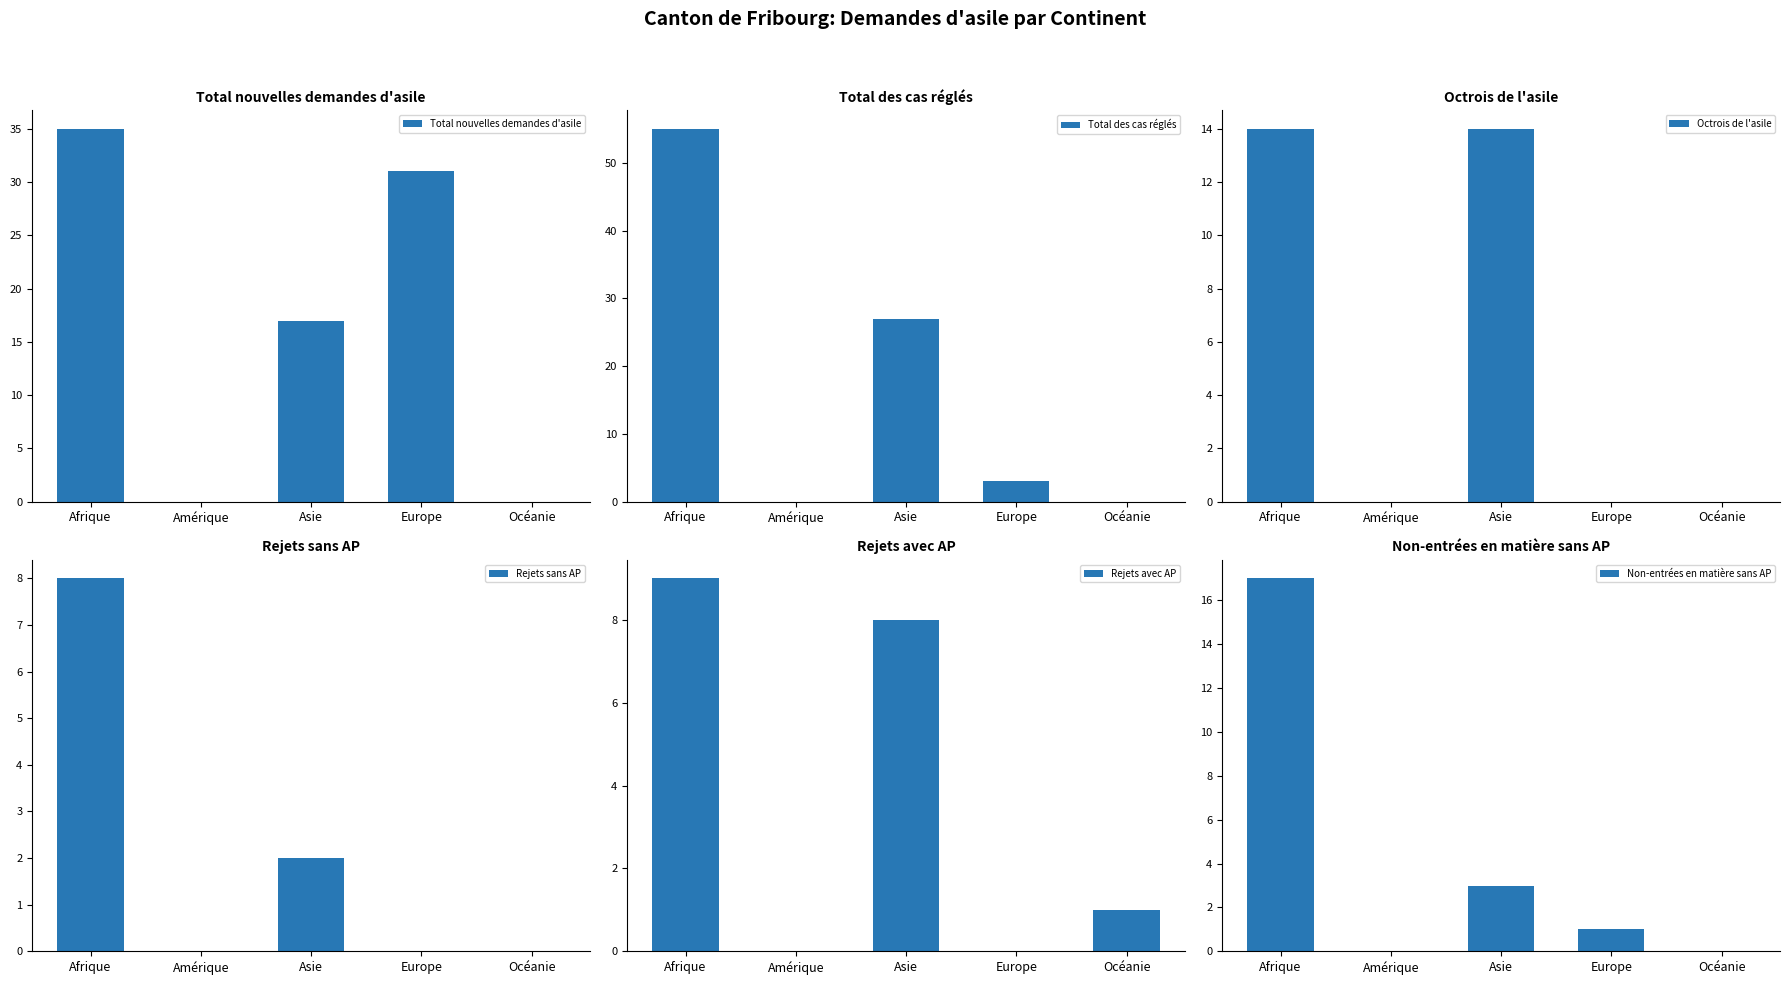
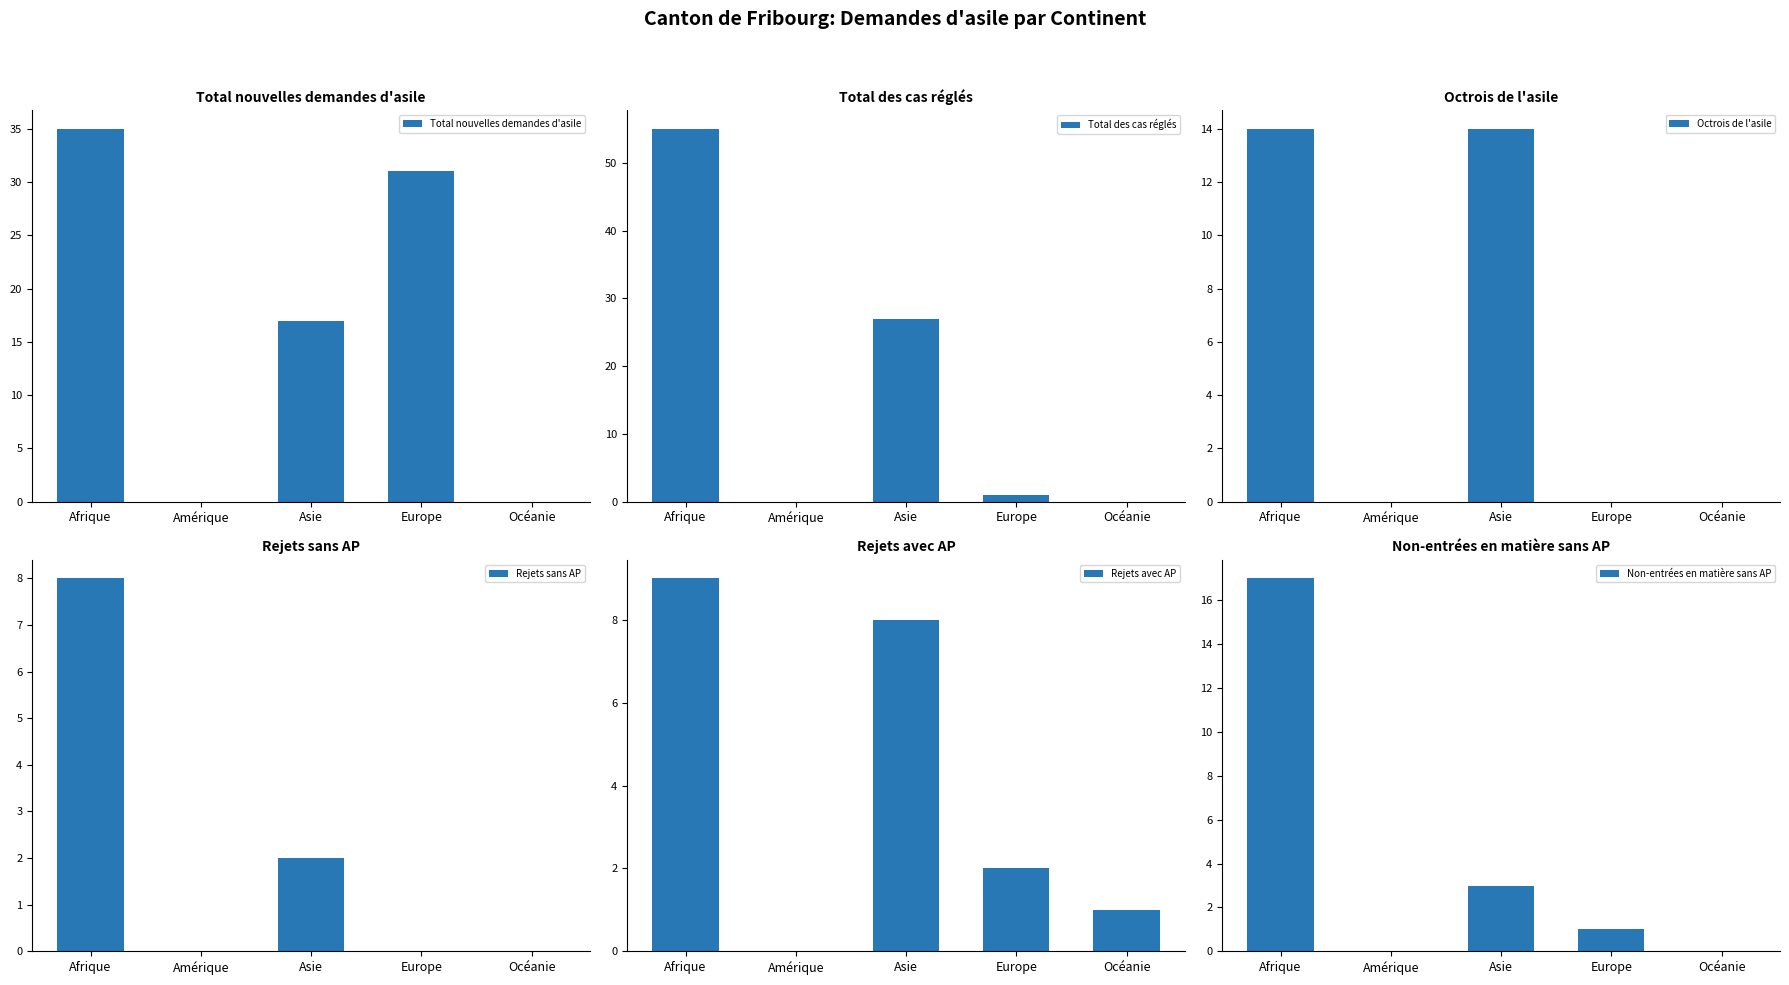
  {
    "Total nouvelles demandes d'asile": {
      "Afrique": 35.0,
      "Amérique": 0.0,
      "Asie": 17.0,
      "Europe": 31.0,
      "Océanie": 0.0
    },
    "Total des cas réglés": {
      "Afrique": 55,
      "Amérique": 0,
      "Asie": 27,
-     "Europe": 3,
+     "Europe": 1,
      "Océanie": 0
    },
    "Octrois de l'asile": {
      "Afrique": 14.0,
      "Amérique": 0.0,
      "Asie": 14.0,
      "Europe": 0.0,
      "Océanie": 0.0
    },
    "Rejets sans AP": {
      "Afrique": 8.0,
      "Amérique": 0.0,
      "Asie": 2.0,
      "Europe": 0.0,
      "Océanie": 0.0
    },
    "Rejets avec AP": {
      "Afrique": 9,
      "Amérique": 0,
      "Asie": 8,
-     "Europe": 0,
+     "Europe": 2,
      "Océanie": 1
    },
    "Non-entrées en matière sans AP": {
      "Afrique": 17.0,
      "Amérique": 0.0,
      "Asie": 3.0,
      "Europe": 1.0,
      "Océanie": 0.0
    }
  }
